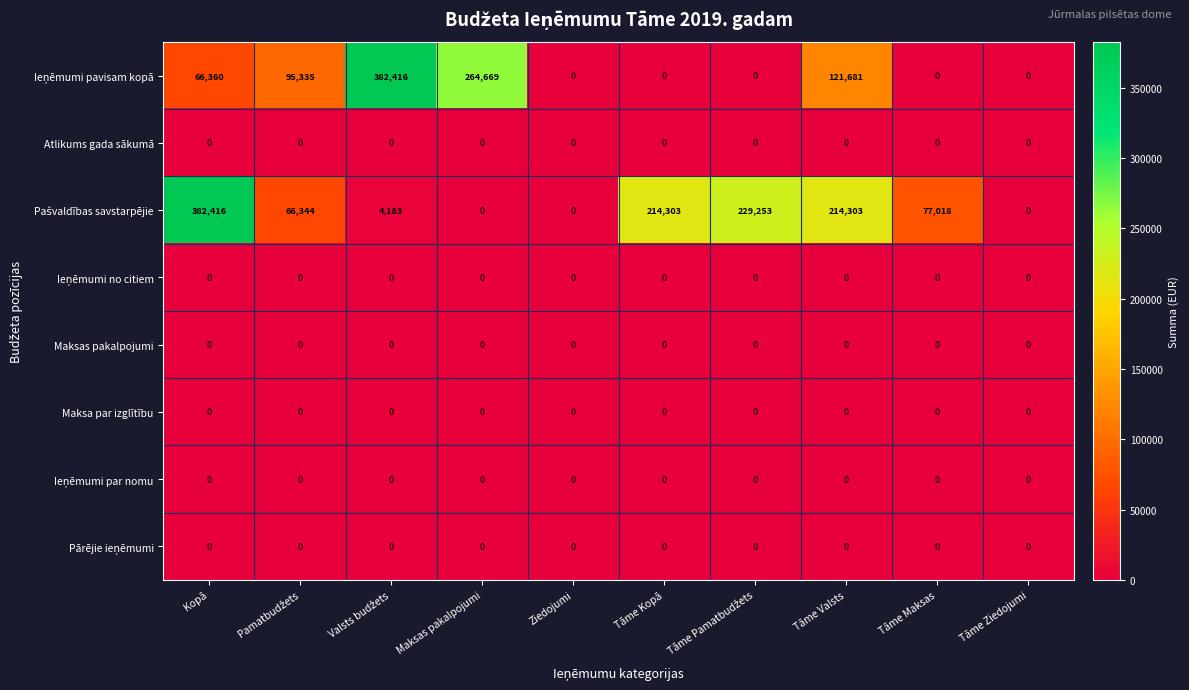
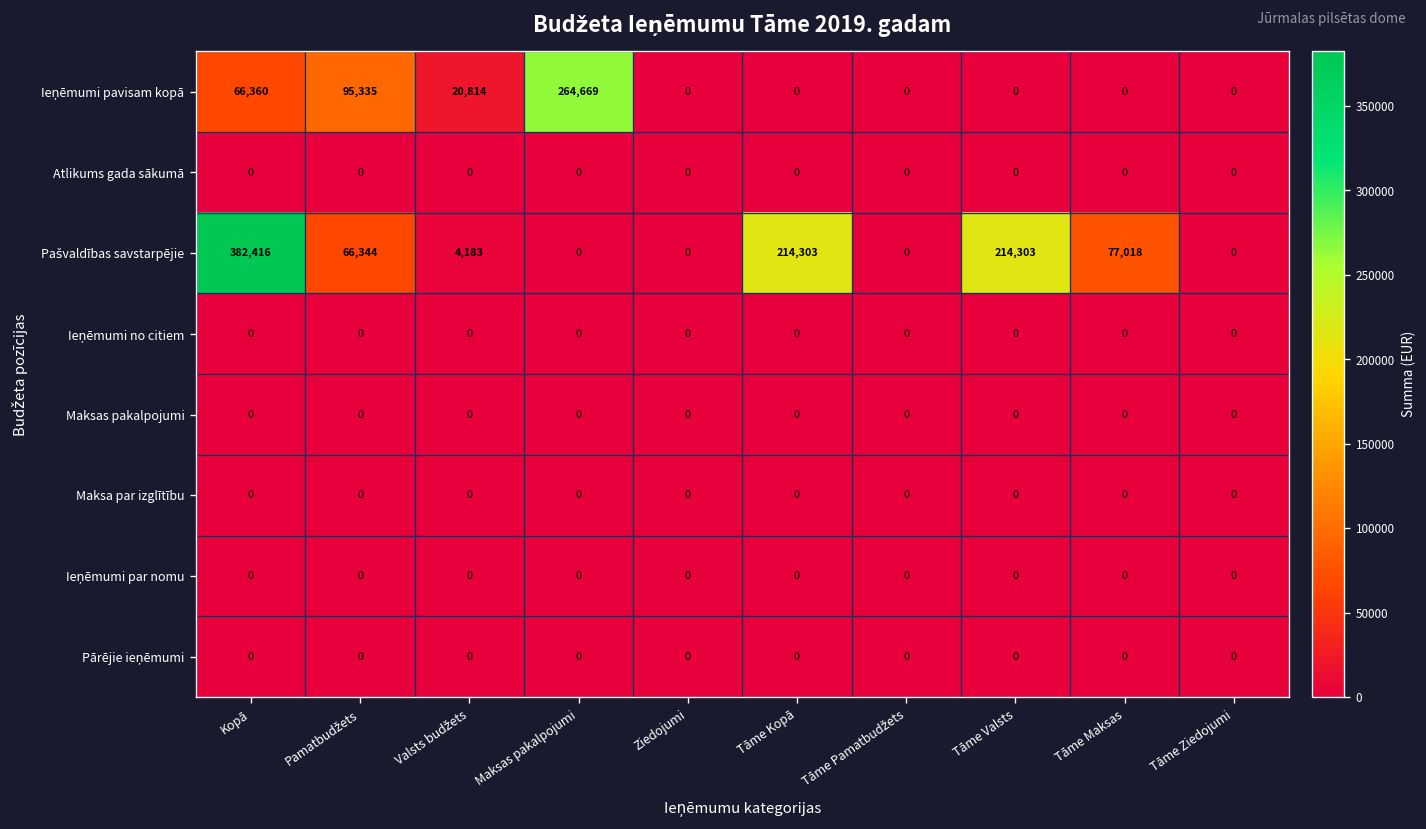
  {
    "Ieņēmumi pavisam kopā": {
      "Kopā": "66,360",
      "Pamatbudžets": "95,335",
-     "Valsts budžets": "382,416",
+     "Valsts budžets": "20,814",
      "Maksas pakalpojumi": "264,669",
      "Ziedojumi": "0",
      "Tāme Kopā": "0",
      "Tāme Pamatbudžets": "0",
-     "Tāme Valsts": "121,681",
+     "Tāme Valsts": "0",
      "Tāme Maksas": "0",
      "Tāme Ziedojumi": "0"
    },
    "Atlikums gada sākumā": {
      "Kopā": "0",
      "Pamatbudžets": "0",
      "Valsts budžets": "0",
      "Maksas pakalpojumi": "0",
      "Ziedojumi": "0",
      "Tāme Kopā": "0",
      "Tāme Pamatbudžets": "0",
      "Tāme Valsts": "0",
      "Tāme Maksas": "0",
      "Tāme Ziedojumi": "0"
    },
    "Pašvaldības savstarpējie": {
      "Kopā": "382,416",
      "Pamatbudžets": "66,344",
      "Valsts budžets": "4,183",
      "Maksas pakalpojumi": "0",
      "Ziedojumi": "0",
      "Tāme Kopā": "214,303",
-     "Tāme Pamatbudžets": "229,253",
+     "Tāme Pamatbudžets": "0",
      "Tāme Valsts": "214,303",
      "Tāme Maksas": "77,018",
      "Tāme Ziedojumi": "0"
    },
    "Ieņēmumi no citiem": {
      "Kopā": "0",
      "Pamatbudžets": "0",
      "Valsts budžets": "0",
      "Maksas pakalpojumi": "0",
      "Ziedojumi": "0",
      "Tāme Kopā": "0",
      "Tāme Pamatbudžets": "0",
      "Tāme Valsts": "0",
      "Tāme Maksas": "0",
      "Tāme Ziedojumi": "0"
    },
    "Maksas pakalpojumi": {
      "Kopā": "0",
      "Pamatbudžets": "0",
      "Valsts budžets": "0",
      "Maksas pakalpojumi": "0",
      "Ziedojumi": "0",
      "Tāme Kopā": "0",
      "Tāme Pamatbudžets": "0",
      "Tāme Valsts": "0",
      "Tāme Maksas": "0",
      "Tāme Ziedojumi": "0"
    },
    "Maksa par izglītību": {
      "Kopā": "0",
      "Pamatbudžets": "0",
      "Valsts budžets": "0",
      "Maksas pakalpojumi": "0",
      "Ziedojumi": "0",
      "Tāme Kopā": "0",
      "Tāme Pamatbudžets": "0",
      "Tāme Valsts": "0",
      "Tāme Maksas": "0",
      "Tāme Ziedojumi": "0"
    },
    "Ieņēmumi par nomu": {
      "Kopā": "0",
      "Pamatbudžets": "0",
      "Valsts budžets": "0",
      "Maksas pakalpojumi": "0",
      "Ziedojumi": "0",
      "Tāme Kopā": "0",
      "Tāme Pamatbudžets": "0",
      "Tāme Valsts": "0",
      "Tāme Maksas": "0",
      "Tāme Ziedojumi": "0"
    },
    "Pārējie ieņēmumi": {
      "Kopā": "0",
      "Pamatbudžets": "0",
      "Valsts budžets": "0",
      "Maksas pakalpojumi": "0",
      "Ziedojumi": "0",
      "Tāme Kopā": "0",
      "Tāme Pamatbudžets": "0",
      "Tāme Valsts": "0",
      "Tāme Maksas": "0",
      "Tāme Ziedojumi": "0"
    }
  }
